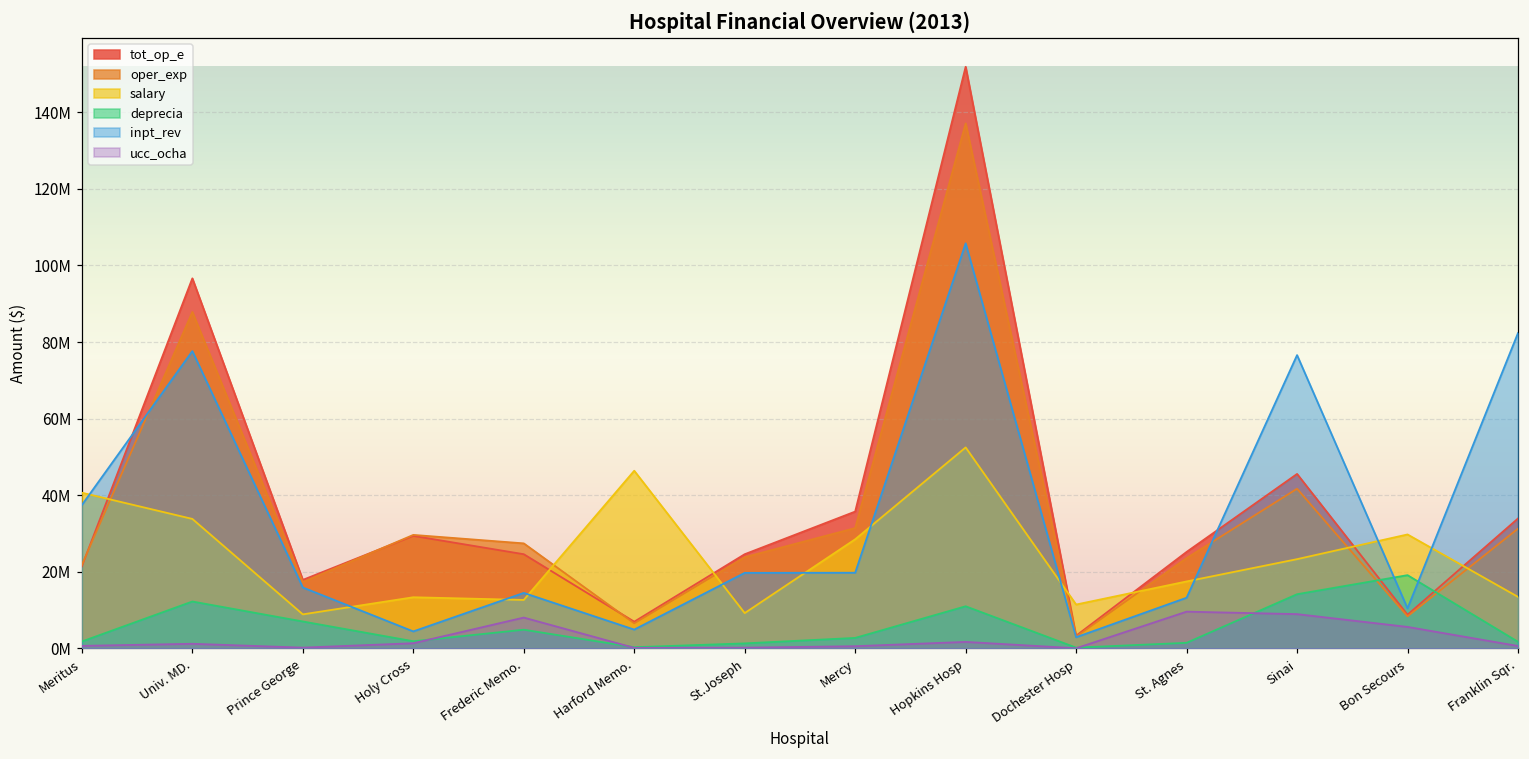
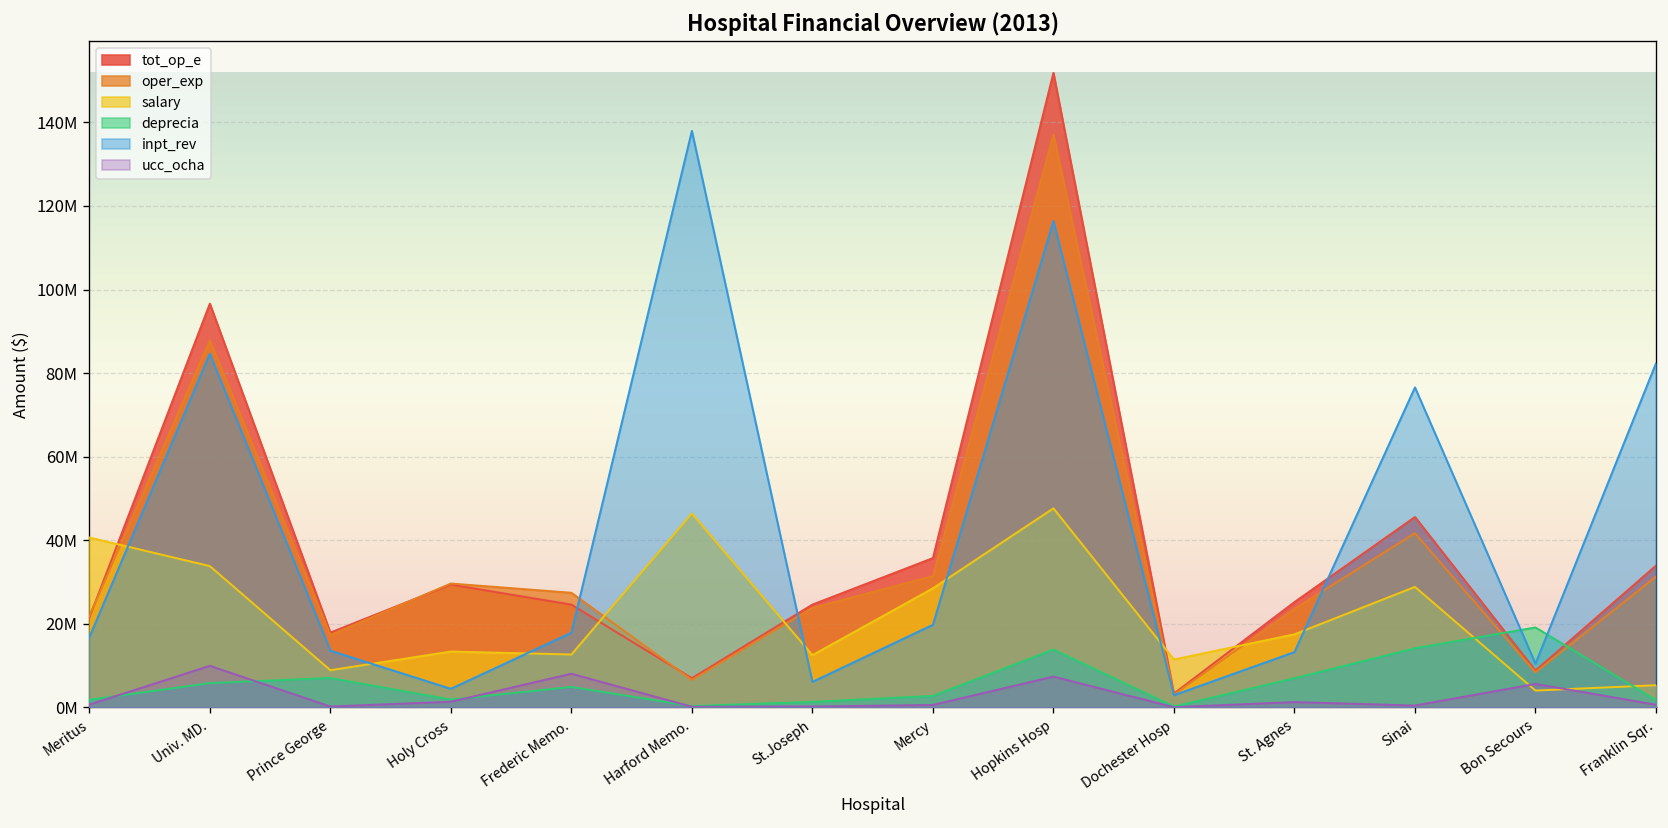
  {
    "salary": {
      "Meritus": 41000000,
      "Univ. MD.": 34000000,
      "Prince George": 9000000,
      "Holy Cross": 13000000,
      "Frederic Memo.": 13000000,
      "Harford Memo.": 46000000,
-     "St.Joseph": 9000000,
+     "St.Joseph": 13000000,
      "Mercy": 29000000,
-     "Hopkins Hosp": 52000000,
+     "Hopkins Hosp": 48000000,
      "Dochester Hosp": 11000000,
      "St. Agnes": 17000000,
-     "Sinai": 23000000,
-     "Bon Secours": 30000000,
-     "Franklin Sqr.": 13000000
+     "Sinai": 29000000,
+     "Bon Secours": 4000000,
+     "Franklin Sqr.": 5000000
    },
    "deprecia": {
      "Meritus": 2000000,
-     "Univ. MD.": 12000000,
+     "Univ. MD.": 6000000,
      "Prince George": 7000000,
      "Frederic Memo.": 5000000,
      "St.Joseph": 1000000,
      "Mercy": 3000000,
-     "Hopkins Hosp": 11000000,
-     "St. Agnes": 1000000,
+     "Hopkins Hosp": 14000000,
+     "St. Agnes": 7000000,
      "Sinai": 14000000,
      "Bon Secours": 19000000,
      "Franklin Sqr.": 2000000
    },
    "inpt_rev": {
-     "Meritus": 37000000,
-     "Univ. MD.": 78000000,
-     "Prince George": 16000000,
+     "Meritus": 17000000,
+     "Univ. MD.": 85000000,
+     "Prince George": 14000000,
      "Holy Cross": 4000000,
-     "Frederic Memo.": 15000000,
-     "Harford Memo.": 5000000,
-     "St.Joseph": 20000000,
+     "Frederic Memo.": 18000000,
+     "Harford Memo.": 138000000,
+     "St.Joseph": 6000000,
      "Mercy": 20000000,
-     "Hopkins Hosp": 106000000,
+     "Hopkins Hosp": 116000000,
      "St. Agnes": 13000000,
      "Sinai": 77000000,
      "Bon Secours": 10000000,
      "Franklin Sqr.": 82000000
    },
    "ucc_ocha": {
      "Meritus": 1000000,
-     "Univ. MD.": 1000000,
+     "Univ. MD.": 10000000,
      "Prince George": 0,
      "Frederic Memo.": 8000000,
      "St.Joseph": 0,
      "Mercy": 1000000,
-     "Hopkins Hosp": 2000000,
-     "St. Agnes": 10000000,
-     "Sinai": 9000000,
+     "Hopkins Hosp": 7000000,
+     "St. Agnes": 1000000,
+     "Sinai": 0,
      "Bon Secours": 6000000,
      "Franklin Sqr.": 1000000
    }
  }
